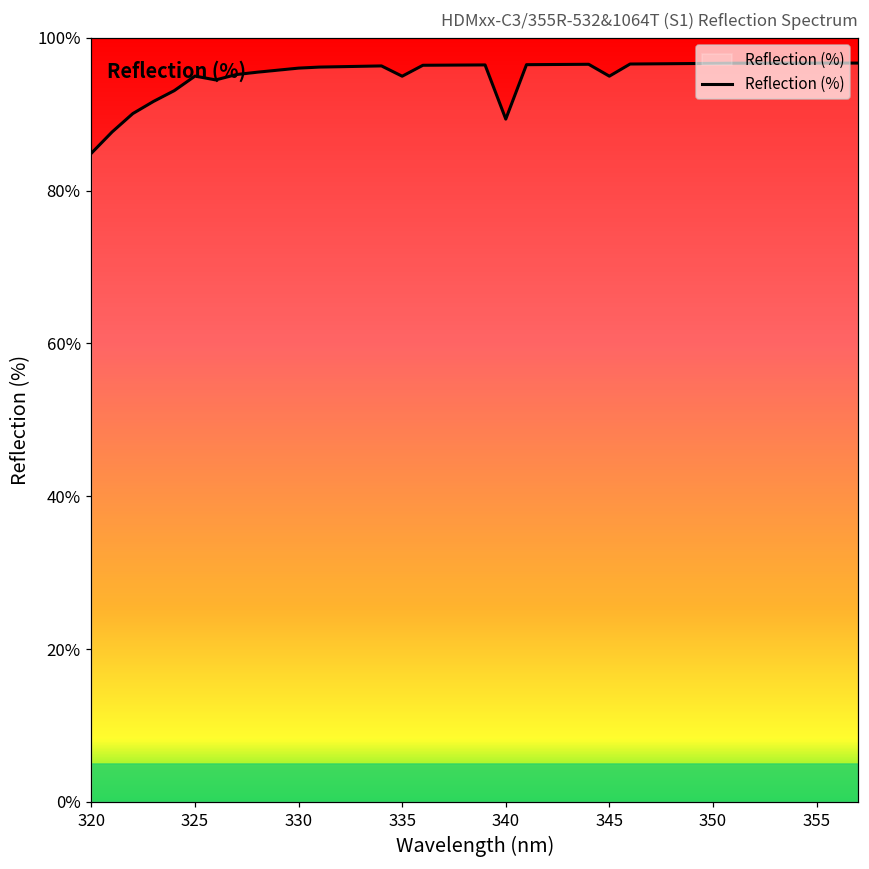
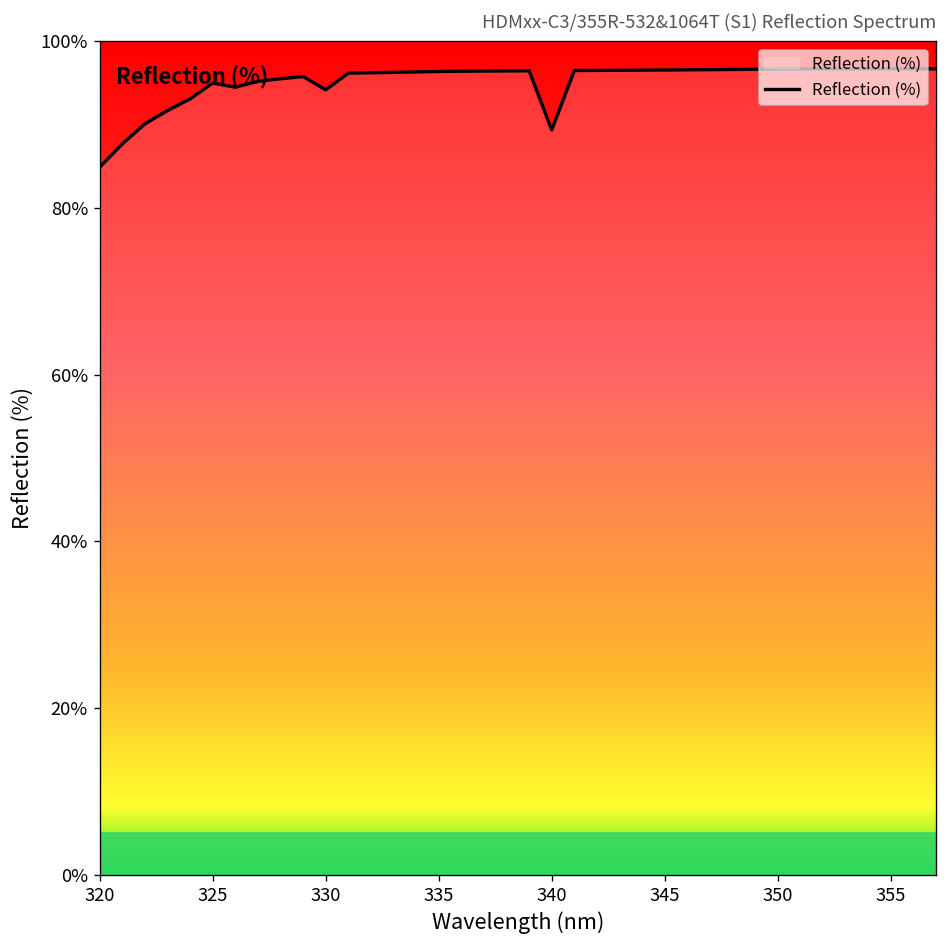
  {
    "320": "85%",
    "325": "95%",
-   "330": "96%",
-   "335": "95%",
+   "330": "94%",
+   "335": "96%",
    "340": "89%",
-   "345": "95%"
+   "345": "97%"
  }
